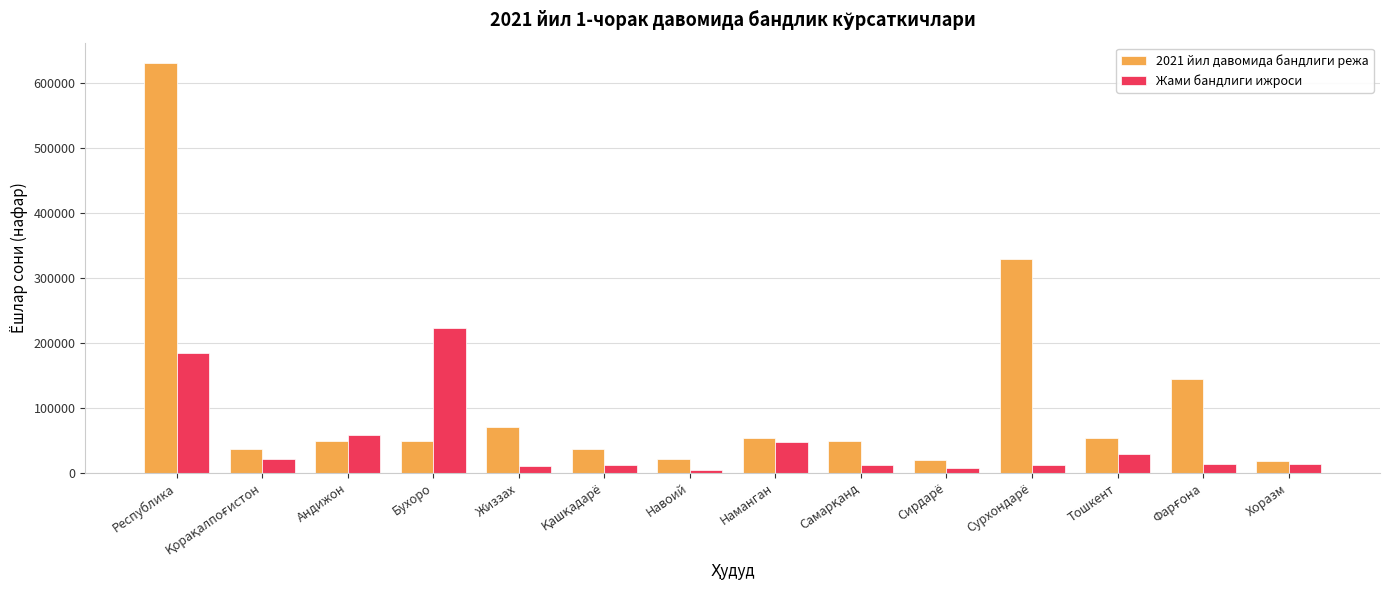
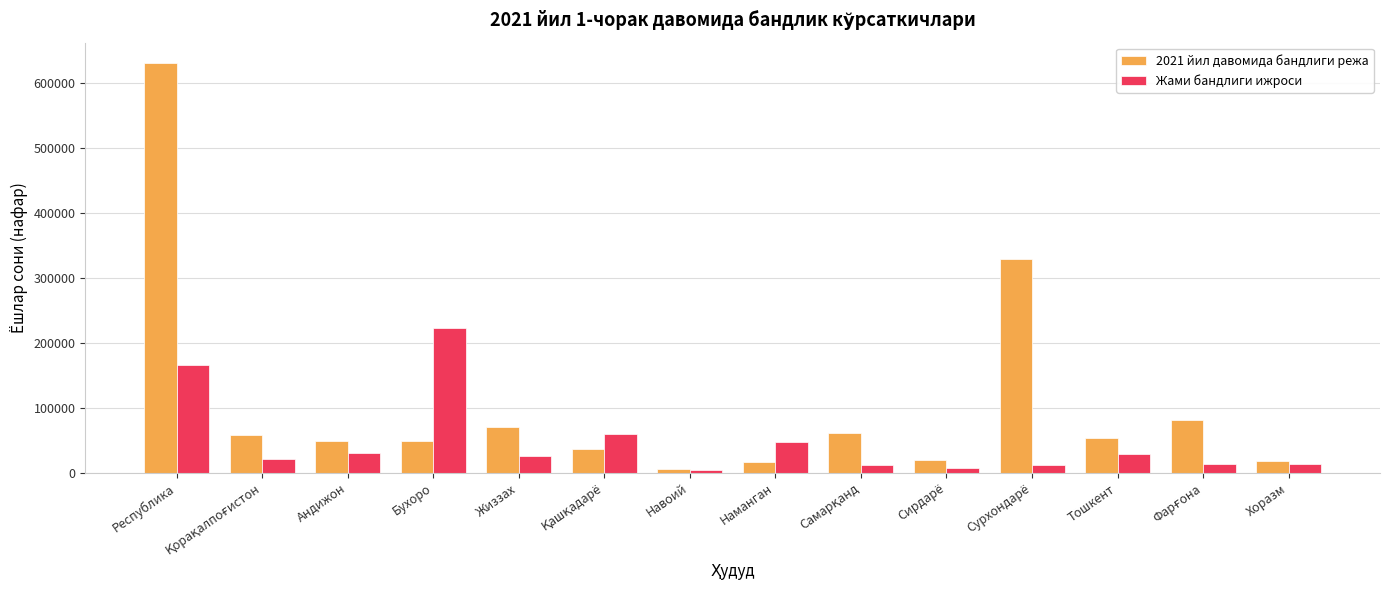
  {
    "2021 йил давомида бандлиги режа": {
      "Республика": 630000,
-     "Қорақалпоғистон": 40000,
+     "Қорақалпоғистон": 60000,
      "Андижон": 50000,
      "Бухоро": 50000,
      "Жиззах": 70000,
      "Қашқадарё": 40000,
-     "Навоий": 20000,
-     "Наманган": 50000,
-     "Самарқанд": 50000,
+     "Навоий": 10000,
+     "Наманган": 20000,
+     "Самарқанд": 60000,
      "Сирдарё": 20000,
      "Сурхондарё": 330000,
      "Тошкент": 50000,
-     "Фарғона": 140000,
+     "Фарғона": 80000,
      "Хоразм": 20000
    },
    "Жами бандлиги ижроси": {
-     "Республика": 180000,
+     "Республика": 170000,
      "Қорақалпоғистон": 20000,
-     "Андижон": 60000,
+     "Андижон": 30000,
      "Бухоро": 220000,
-     "Жиззах": 10000,
-     "Қашқадарё": 10000,
+     "Жиззах": 30000,
+     "Қашқадарё": 60000,
      "Навоий": 0,
      "Наманган": 50000,
      "Самарқанд": 10000,
      "Сирдарё": 10000,
      "Сурхондарё": 10000,
      "Тошкент": 30000,
      "Фарғона": 10000,
      "Хоразм": 10000
    }
  }
